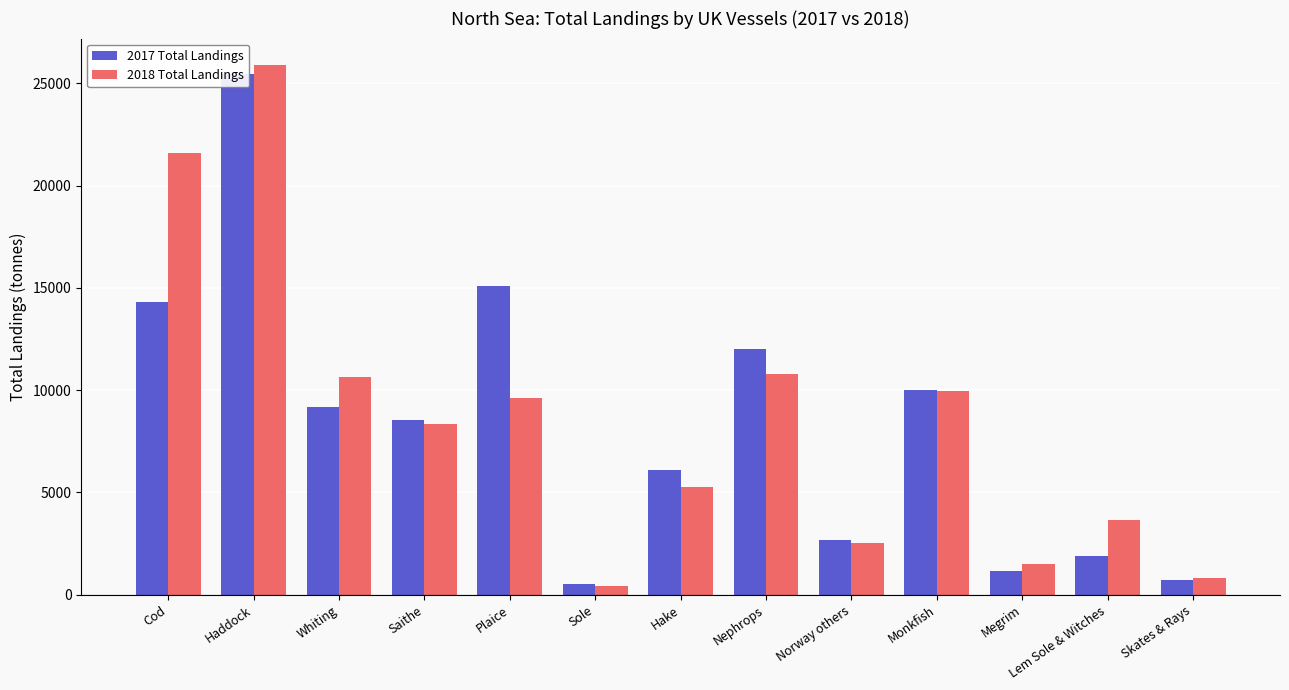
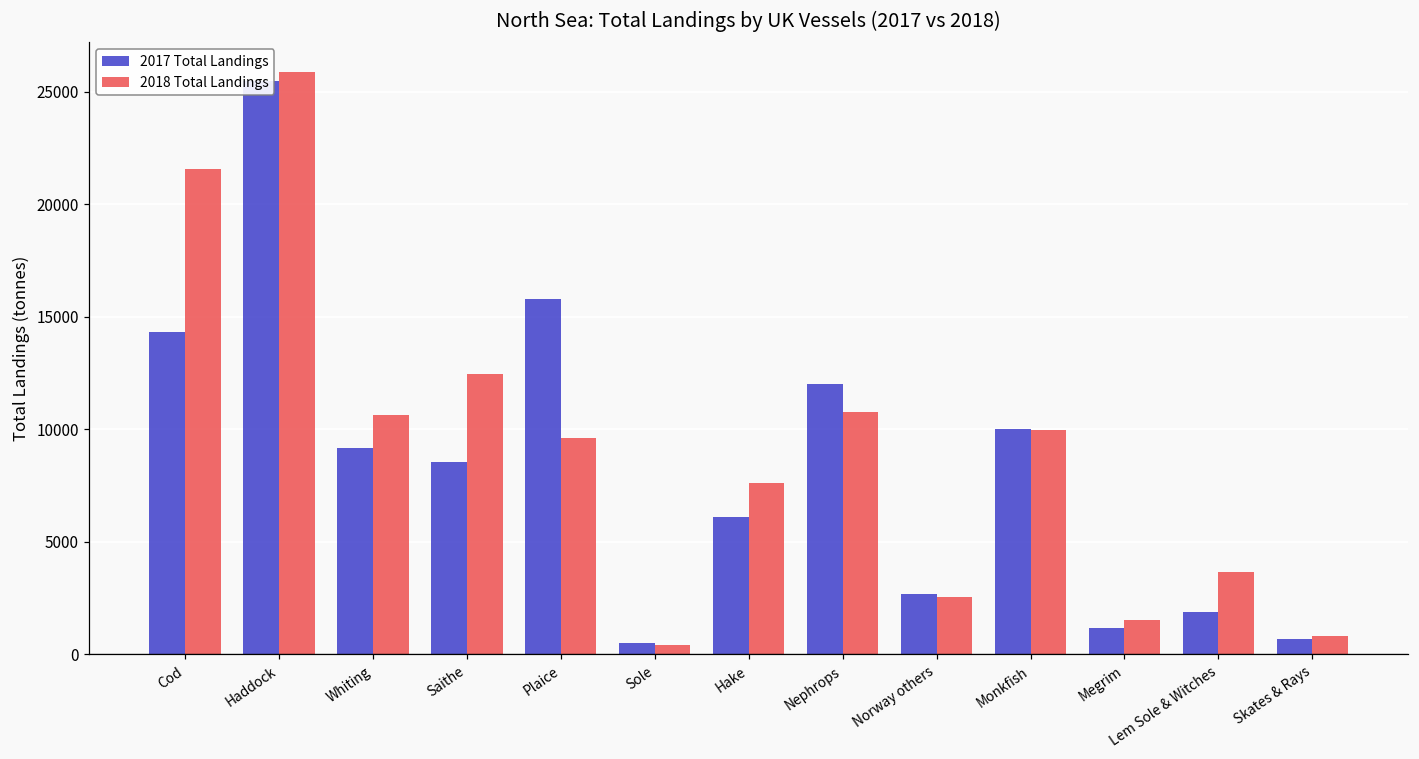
  {
    "2017 Total Landings": {
      "Cod": 14300,
      "Whiting": 9200,
      "Saithe": 8500,
-     "Plaice": 15100,
+     "Plaice": 15800,
      "Sole": 500,
      "Hake": 6100,
      "Nephrops": 12000,
      "Norway others": 2700,
      "Monkfish": 10000,
      "Megrim": 1200,
      "Lem Sole & Witches": 1900,
      "Skates & Rays": 700
    },
    "2018 Total Landings": {
      "Cod": 21600,
      "Haddock": 25900,
      "Whiting": 10600,
-     "Saithe": 8400,
+     "Saithe": 12500,
      "Plaice": 9600,
      "Sole": 400,
-     "Hake": 5300,
+     "Hake": 7600,
      "Nephrops": 10800,
      "Norway others": 2500,
      "Monkfish": 10000,
      "Megrim": 1500,
      "Lem Sole & Witches": 3600,
      "Skates & Rays": 800
    }
  }
